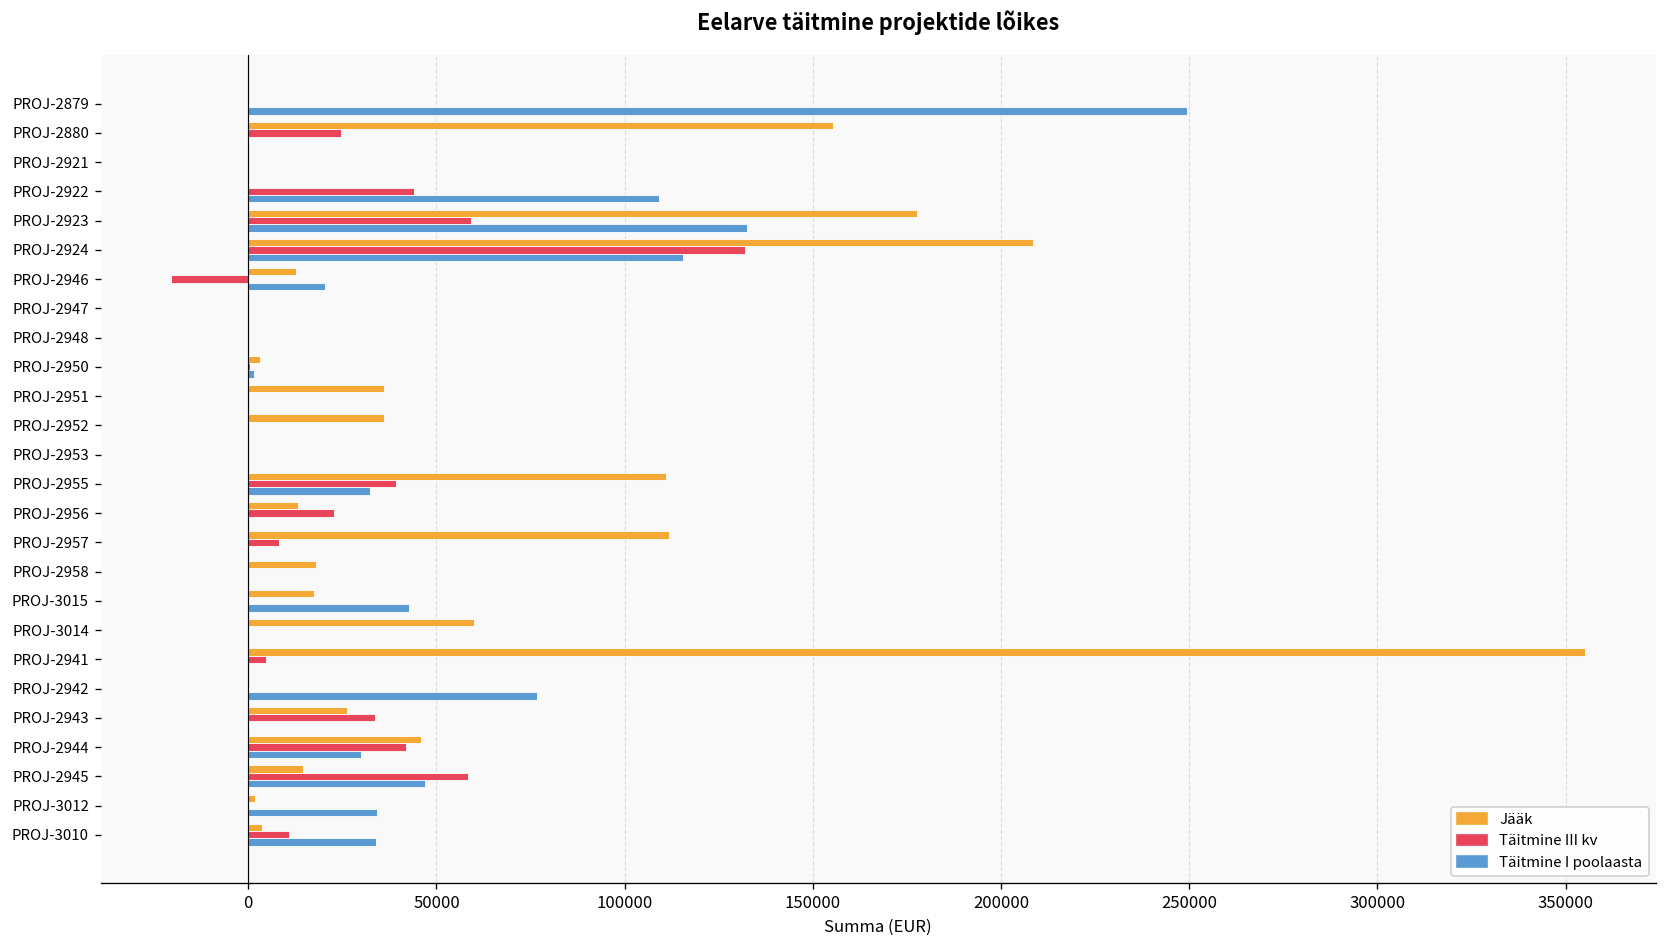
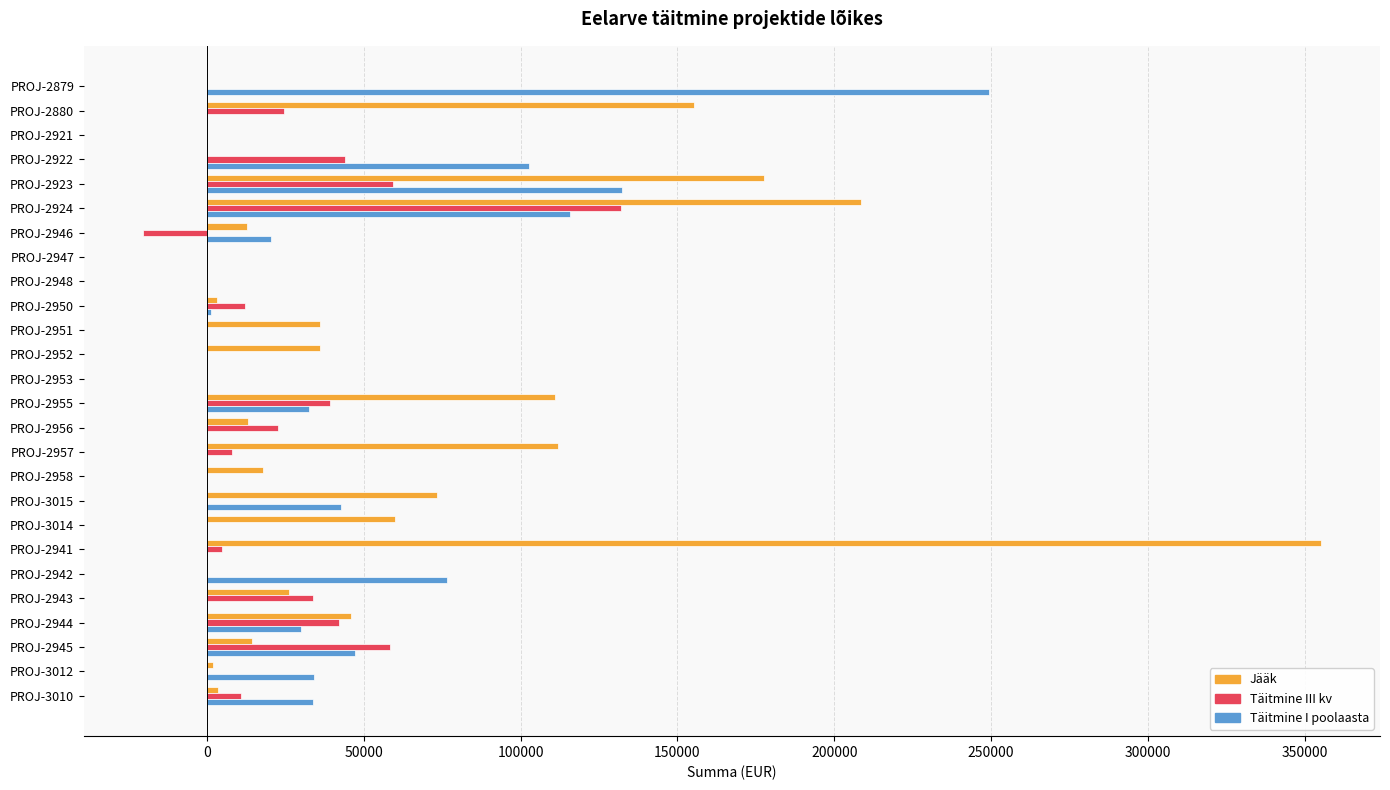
  {
    "Jääk": {
      "PROJ-2879": 0,
      "PROJ-2880": 155000,
      "PROJ-2921": 0,
      "PROJ-2923": 178000,
      "PROJ-2924": 208000,
      "PROJ-2946": 13000,
      "PROJ-2947": 0,
      "PROJ-2948": 0,
      "PROJ-2950": 3000,
      "PROJ-2951": 36000,
      "PROJ-2952": 36000,
      "PROJ-2953": 0,
      "PROJ-2955": 111000,
      "PROJ-2956": 13000,
      "PROJ-2957": 112000,
      "PROJ-2958": 18000,
-     "PROJ-3015": 17000,
+     "PROJ-3015": 73000,
      "PROJ-3014": 60000,
      "PROJ-2941": 355000,
      "PROJ-2942": 0,
      "PROJ-2943": 26000,
      "PROJ-2944": 46000,
      "PROJ-2945": 15000,
      "PROJ-3012": 2000,
      "PROJ-3010": 4000
    },
    "Täitmine III kv": {
      "PROJ-2879": 0,
      "PROJ-2880": 25000,
      "PROJ-2921": 0,
      "PROJ-2922": 44000,
      "PROJ-2923": 59000,
      "PROJ-2924": 132000,
      "PROJ-2946": -20000,
      "PROJ-2947": 0,
      "PROJ-2948": 0,
-     "PROJ-2950": 0,
+     "PROJ-2950": 12000,
      "PROJ-2951": 0,
      "PROJ-2952": 0,
      "PROJ-2953": 0,
      "PROJ-2955": 39000,
      "PROJ-2956": 23000,
      "PROJ-2957": 8000,
      "PROJ-2958": 0,
      "PROJ-3014": 0,
      "PROJ-2941": 5000,
      "PROJ-2942": 0,
      "PROJ-2943": 34000,
      "PROJ-2944": 42000,
      "PROJ-2945": 58000,
      "PROJ-3012": 0,
      "PROJ-3010": 11000
    },
    "Täitmine I poolaasta": {
      "PROJ-2879": 249000,
      "PROJ-2880": 0,
      "PROJ-2921": 0,
-     "PROJ-2922": 109000,
+     "PROJ-2922": 103000,
      "PROJ-2923": 132000,
      "PROJ-2924": 116000,
      "PROJ-2946": 20000,
      "PROJ-2947": 0,
      "PROJ-2948": 0,
      "PROJ-2950": 1000,
      "PROJ-2951": 0,
      "PROJ-2952": 0,
      "PROJ-2953": 0,
      "PROJ-2955": 32000,
      "PROJ-2956": 0,
      "PROJ-2957": 0,
      "PROJ-2958": 0,
      "PROJ-3015": 43000,
      "PROJ-3014": 0,
      "PROJ-2941": 0,
      "PROJ-2942": 77000,
      "PROJ-2943": 0,
      "PROJ-2944": 30000,
      "PROJ-2945": 47000,
      "PROJ-3012": 34000,
      "PROJ-3010": 34000
    }
  }
